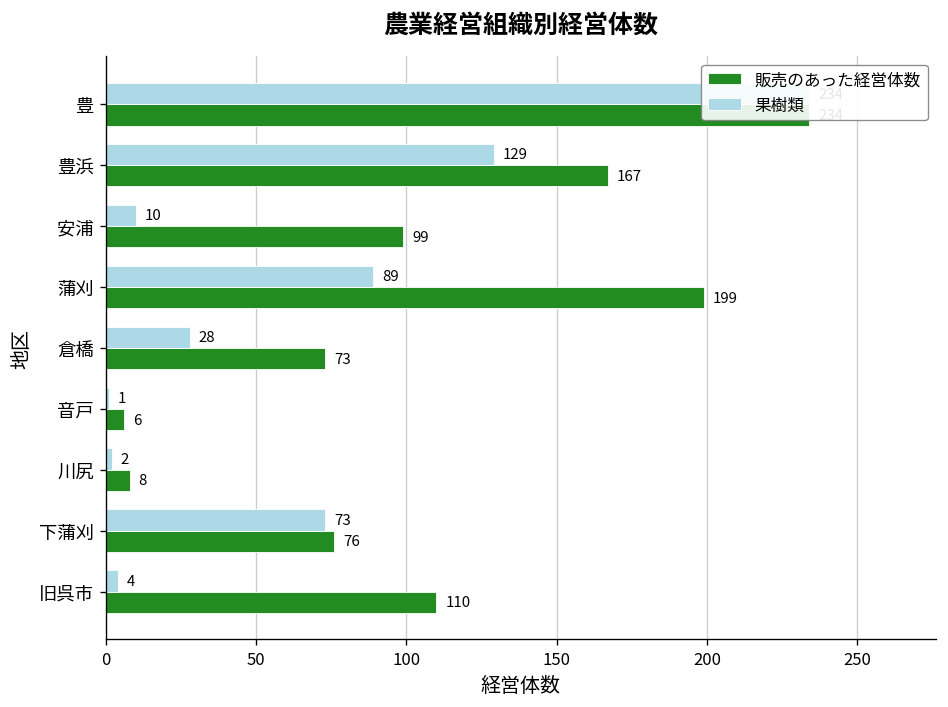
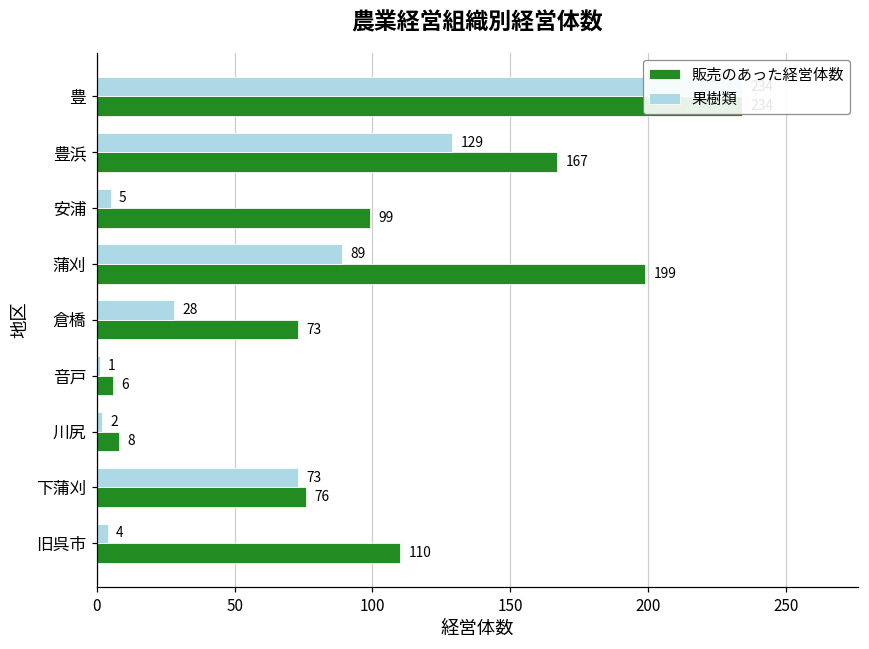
  {
    "販売のあった経営体数": {
      "豊浜": 167,
      "安浦": 99,
      "蒲刈": 199,
      "倉橋": 73,
      "音戸": 6,
      "川尻": 8,
      "下蒲刈": 76,
      "旧呉市": 110
    },
    "果樹類": {
      "豊浜": 129,
-     "安浦": 10,
+     "安浦": 5,
      "蒲刈": 89,
      "倉橋": 28,
      "音戸": 1,
      "川尻": 2,
      "下蒲刈": 73,
      "旧呉市": 4
    }
  }
